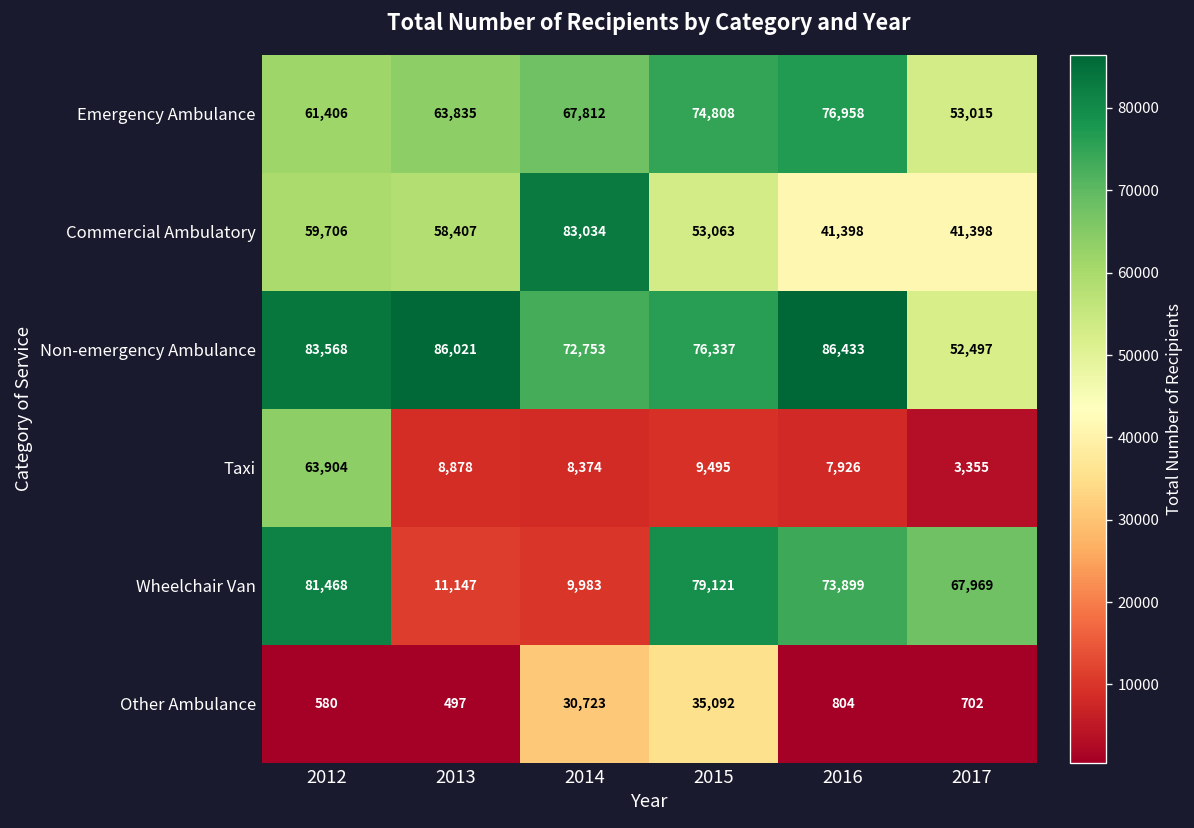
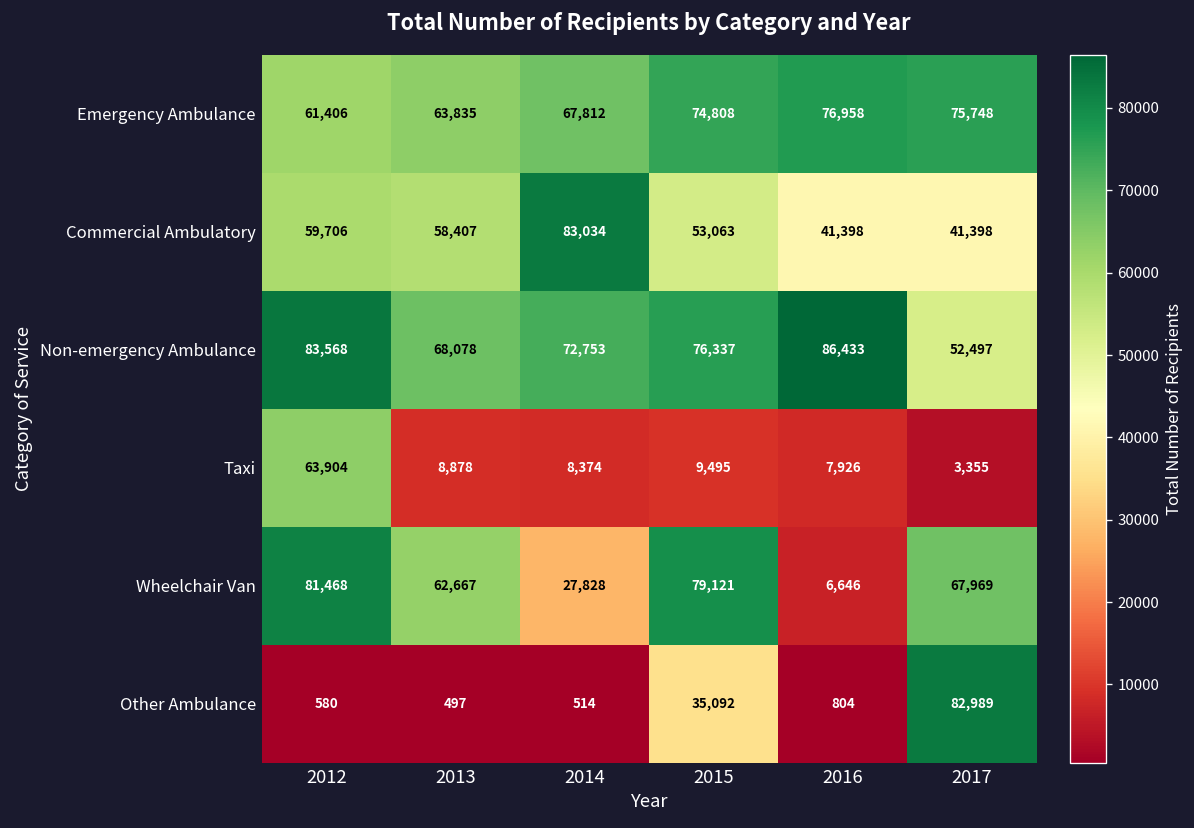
  {
    "Emergency Ambulance": {
      "2012": "61,406",
      "2013": "63,835",
      "2014": "67,812",
      "2015": "74,808",
      "2016": "76,958",
-     "2017": "53,015"
+     "2017": "75,748"
    },
    "Commercial Ambulatory": {
      "2012": "59,706",
      "2013": "58,407",
      "2014": "83,034",
      "2015": "53,063",
      "2016": "41,398",
      "2017": "41,398"
    },
    "Non-emergency Ambulance": {
      "2012": "83,568",
-     "2013": "86,021",
+     "2013": "68,078",
      "2014": "72,753",
      "2015": "76,337",
      "2016": "86,433",
      "2017": "52,497"
    },
    "Taxi": {
      "2012": "63,904",
      "2013": "8,878",
      "2014": "8,374",
      "2015": "9,495",
      "2016": "7,926",
      "2017": "3,355"
    },
    "Wheelchair Van": {
      "2012": "81,468",
-     "2013": "11,147",
-     "2014": "9,983",
+     "2013": "62,667",
+     "2014": "27,828",
      "2015": "79,121",
-     "2016": "73,899",
+     "2016": "6,646",
      "2017": "67,969"
    },
    "Other Ambulance": {
      "2012": "580",
      "2013": "497",
-     "2014": "30,723",
+     "2014": "514",
      "2015": "35,092",
      "2016": "804",
-     "2017": "702"
+     "2017": "82,989"
    }
  }
